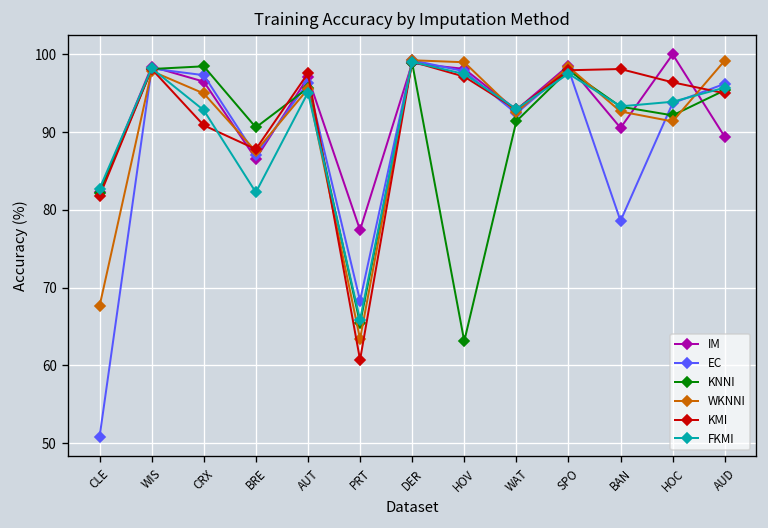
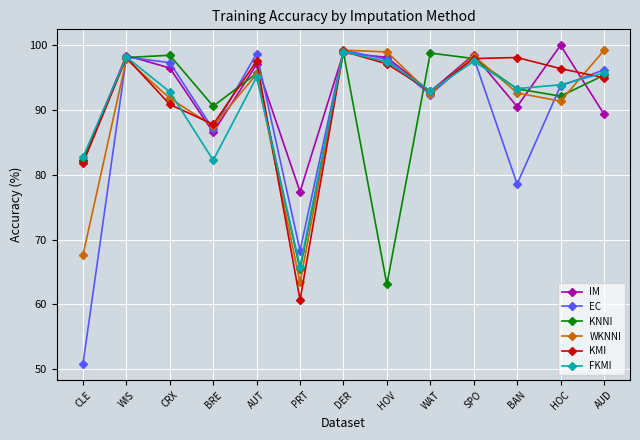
  {
    "IM": {
      "CRX": 96,
      "BRE": 87,
      "AUT": 97,
      "PRT": 77,
      "BAN": 91,
      "HOC": 100,
      "AUD": 89
    },
    "EC": {
      "CLE": 51,
      "CRX": 97,
      "BRE": 87,
-     "AUT": 96,
+     "AUT": 99,
      "PRT": 68,
      "BAN": 79,
      "AUD": 96
    },
    "KNNI": {
      "CRX": 98,
      "BRE": 91,
      "PRT": 65,
      "HOV": 63,
-     "WAT": 91,
+     "WAT": 99,
      "HOC": 92
    },
    "WKNNI": {
      "CLE": 68,
-     "CRX": 95,
+     "CRX": 92,
      "PRT": 63,
      "HOV": 99,
      "BAN": 93,
      "HOC": 91,
      "AUD": 99
    },
    "KMI": {
      "CRX": 91,
      "AUT": 98,
      "PRT": 61,
      "BAN": 98,
      "HOC": 96
    },
    "FKMI": {
      "CRX": 93,
      "BRE": 82,
      "AUT": 95,
      "PRT": 66,
      "SPO": 98
    }
  }
